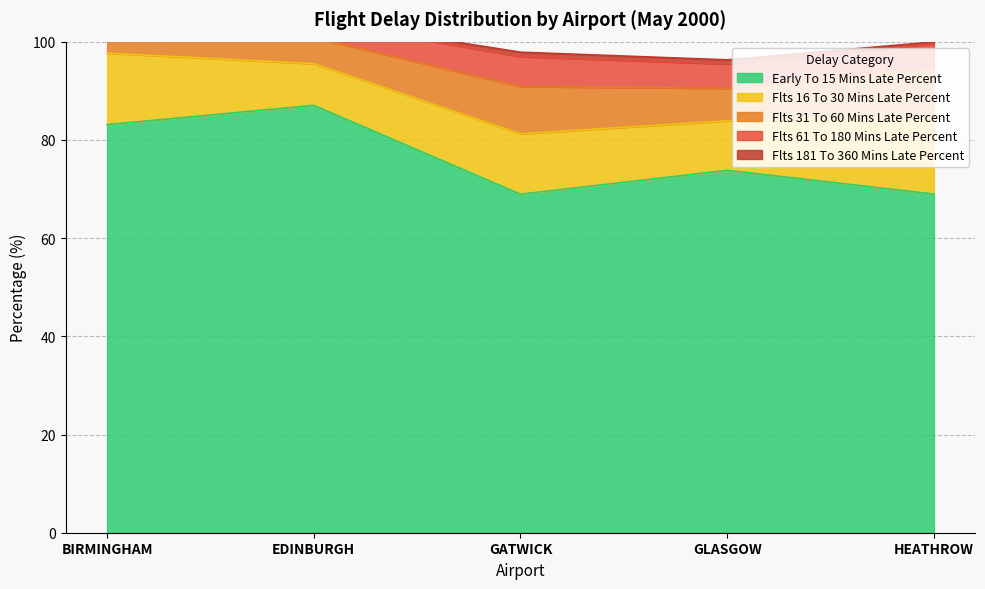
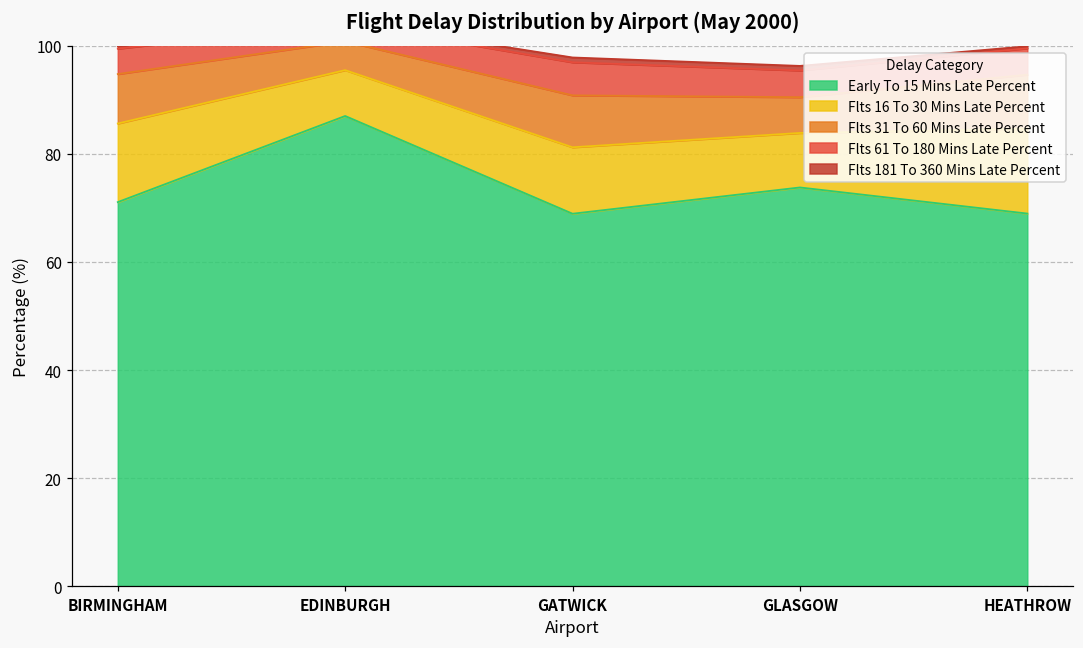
  {
    "Early To 15 Mins Late Percent": {
-     "BIRMINGHAM": 83,
+     "BIRMINGHAM": 71,
      "EDINBURGH": 87,
      "GATWICK": 69,
      "GLASGOW": 74,
      "HEATHROW": 69
    },
    "Flts 16 To 30 Mins Late Percent": {
      "BIRMINGHAM": 15,
      "EDINBURGH": 8,
      "GATWICK": 12,
      "GLASGOW": 10
    }
  }
